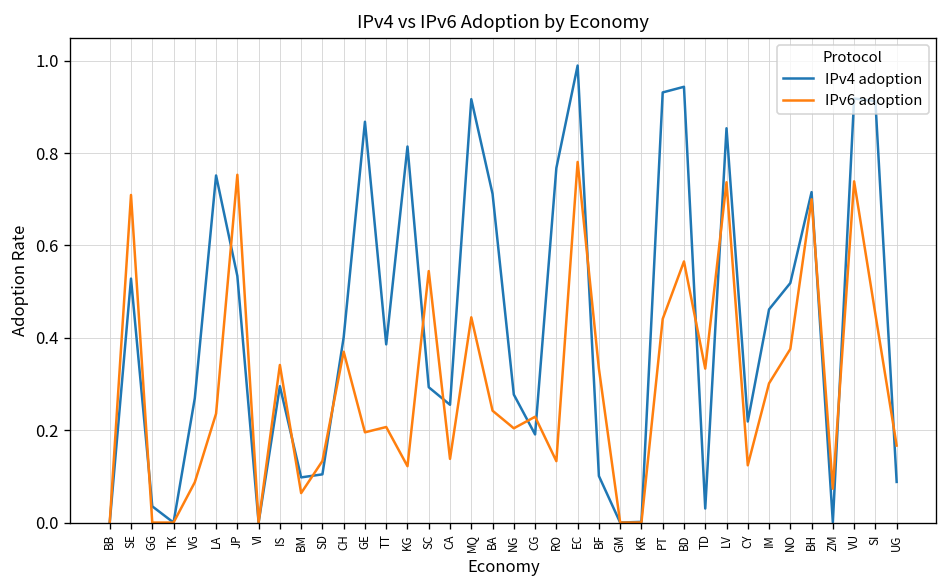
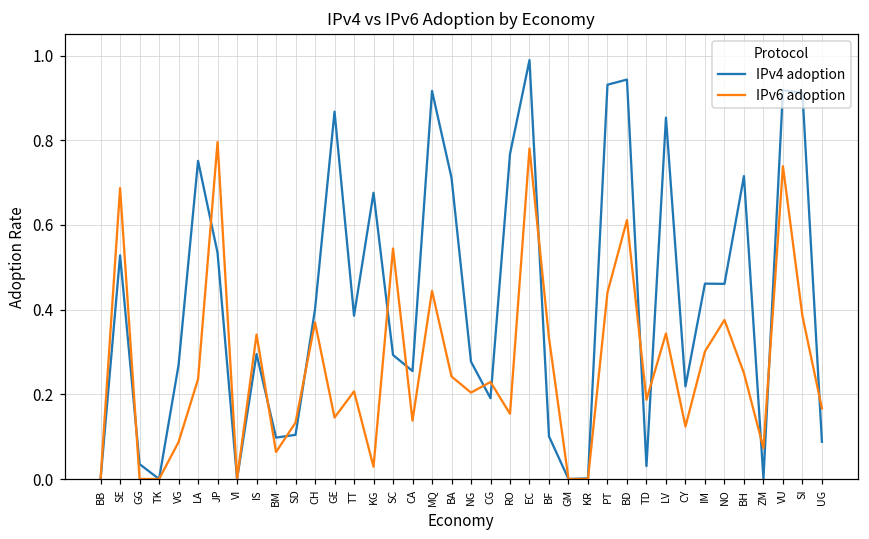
  {
    "IPv4 adoption": {
      "SE": 0.53,
      "GG": 0.04,
      "VG": 0.27,
      "LA": 0.75,
      "JP": 0.53,
      "IS": 0.30,
      "BM": 0.10,
      "SD": 0.10,
      "CH": 0.40,
      "GE": 0.87,
      "TT": 0.39,
-     "KG": 0.81,
+     "KG": 0.68,
      "SC": 0.29,
      "CA": 0.26,
      "MQ": 0.92,
      "BA": 0.71,
      "NG": 0.28,
      "CG": 0.19,
      "RO": 0.77,
      "EC": 0.99,
      "BF": 0.10,
      "PT": 0.93,
      "BD": 0.94,
      "TD": 0.03,
      "LV": 0.85,
      "CY": 0.22,
      "IM": 0.46,
-     "NO": 0.52,
+     "NO": 0.46,
      "BH": 0.72,
      "ZM": 0.00,
      "UG": 0.09
    },
    "IPv6 adoption": {
-     "SE": 0.71,
+     "SE": 0.69,
      "GG": 0.00,
      "VG": 0.09,
      "LA": 0.24,
-     "JP": 0.75,
+     "JP": 0.80,
      "IS": 0.34,
      "BM": 0.06,
      "SD": 0.13,
      "CH": 0.37,
-     "GE": 0.20,
+     "GE": 0.15,
      "TT": 0.21,
-     "KG": 0.12,
+     "KG": 0.03,
      "SC": 0.54,
      "CA": 0.14,
      "MQ": 0.44,
      "BA": 0.24,
      "NG": 0.20,
      "CG": 0.23,
-     "RO": 0.13,
+     "RO": 0.15,
      "EC": 0.78,
      "BF": 0.33,
      "PT": 0.44,
-     "BD": 0.57,
-     "TD": 0.33,
-     "LV": 0.74,
+     "BD": 0.61,
+     "TD": 0.19,
+     "LV": 0.34,
      "CY": 0.12,
      "IM": 0.30,
      "NO": 0.38,
-     "BH": 0.70,
+     "BH": 0.25,
      "ZM": 0.07,
      "VU": 0.74,
-     "SI": 0.45,
+     "SI": 0.39,
      "UG": 0.17
    }
  }
